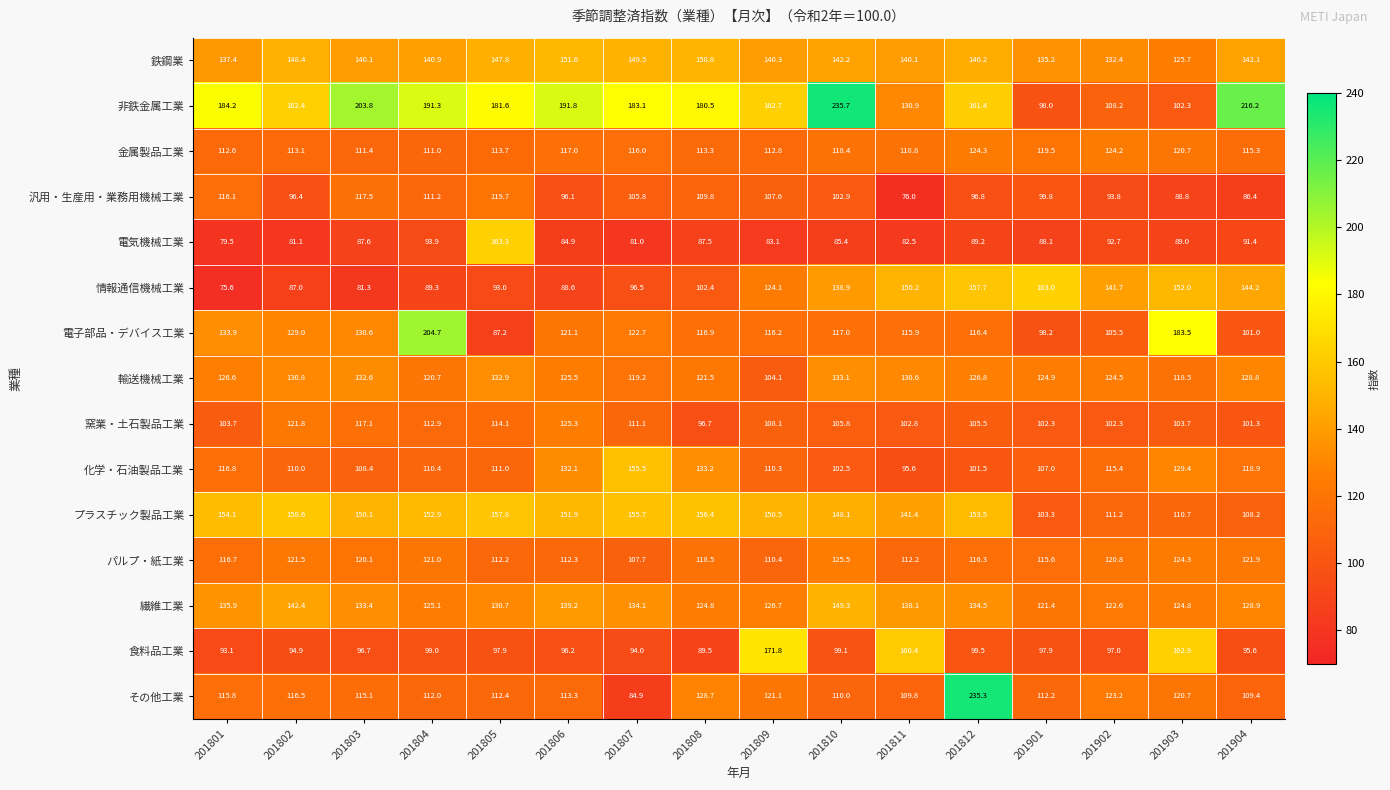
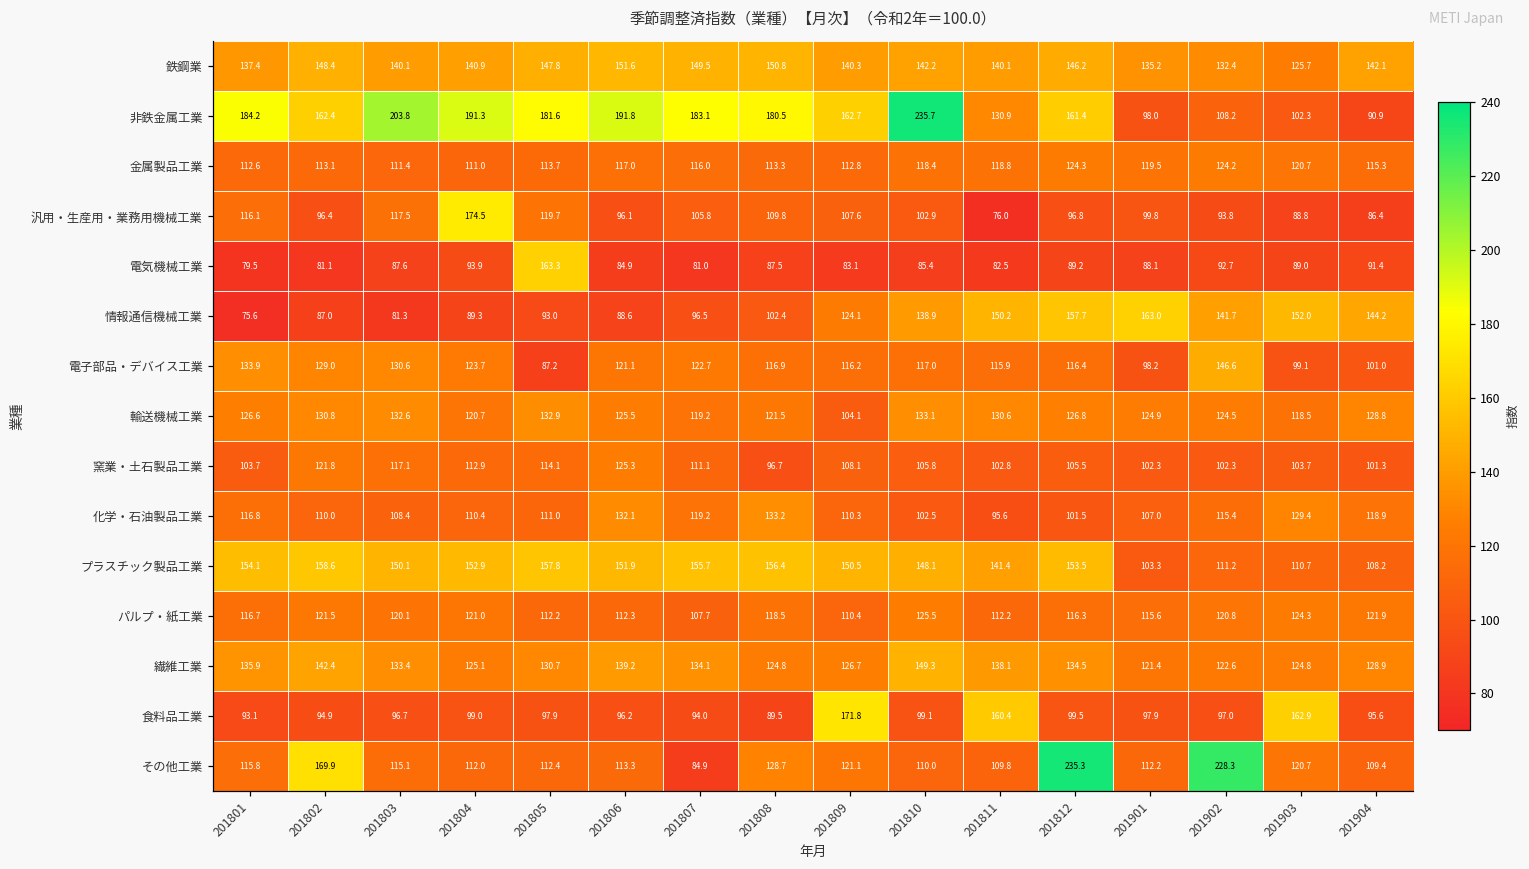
  {
    "非鉄金属工業": {
      "201801": 184.2,
      "201802": 162.4,
      "201803": 203.8,
      "201804": 191.3,
      "201805": 181.6,
      "201806": 191.8,
      "201807": 183.1,
      "201808": 180.5,
      "201809": 162.7,
      "201810": 235.7,
      "201811": 130.9,
      "201812": 161.4,
      "201901": 98.0,
      "201902": 108.2,
      "201903": 102.3,
-     "201904": 216.2
+     "201904": 90.9
    },
    "汎用・生産用・業務用機械工業": {
      "201801": 116.1,
      "201802": 96.4,
      "201803": 117.5,
-     "201804": 111.2,
+     "201804": 174.5,
      "201805": 119.7,
      "201806": 96.1,
      "201807": 105.8,
      "201808": 109.8,
      "201809": 107.6,
      "201810": 102.9,
      "201811": 76.0,
      "201812": 96.8,
      "201901": 99.8,
      "201902": 93.8,
      "201903": 88.8,
      "201904": 86.4
    },
    "電子部品・デバイス工業": {
      "201801": 133.9,
      "201802": 129.0,
      "201803": 130.6,
-     "201804": 204.7,
+     "201804": 123.7,
      "201805": 87.2,
      "201806": 121.1,
      "201807": 122.7,
      "201808": 116.9,
      "201809": 116.2,
      "201810": 117.0,
      "201811": 115.9,
      "201812": 116.4,
      "201901": 98.2,
-     "201902": 105.5,
-     "201903": 183.5,
+     "201902": 146.6,
+     "201903": 99.1,
      "201904": 101.0
    },
    "化学・石油製品工業": {
      "201801": 116.8,
      "201802": 110.0,
      "201803": 108.4,
      "201804": 110.4,
      "201805": 111.0,
      "201806": 132.1,
-     "201807": 155.5,
+     "201807": 119.2,
      "201808": 133.2,
      "201809": 110.3,
      "201810": 102.5,
      "201811": 95.6,
      "201812": 101.5,
      "201901": 107.0,
      "201902": 115.4,
      "201903": 129.4,
      "201904": 118.9
    },
    "その他工業": {
      "201801": 115.8,
-     "201802": 116.5,
+     "201802": 169.9,
      "201803": 115.1,
      "201804": 112.0,
      "201805": 112.4,
      "201806": 113.3,
      "201807": 84.9,
      "201808": 128.7,
      "201809": 121.1,
      "201810": 110.0,
      "201811": 109.8,
      "201812": 235.3,
      "201901": 112.2,
-     "201902": 123.2,
+     "201902": 228.3,
      "201903": 120.7,
      "201904": 109.4
    }
  }
